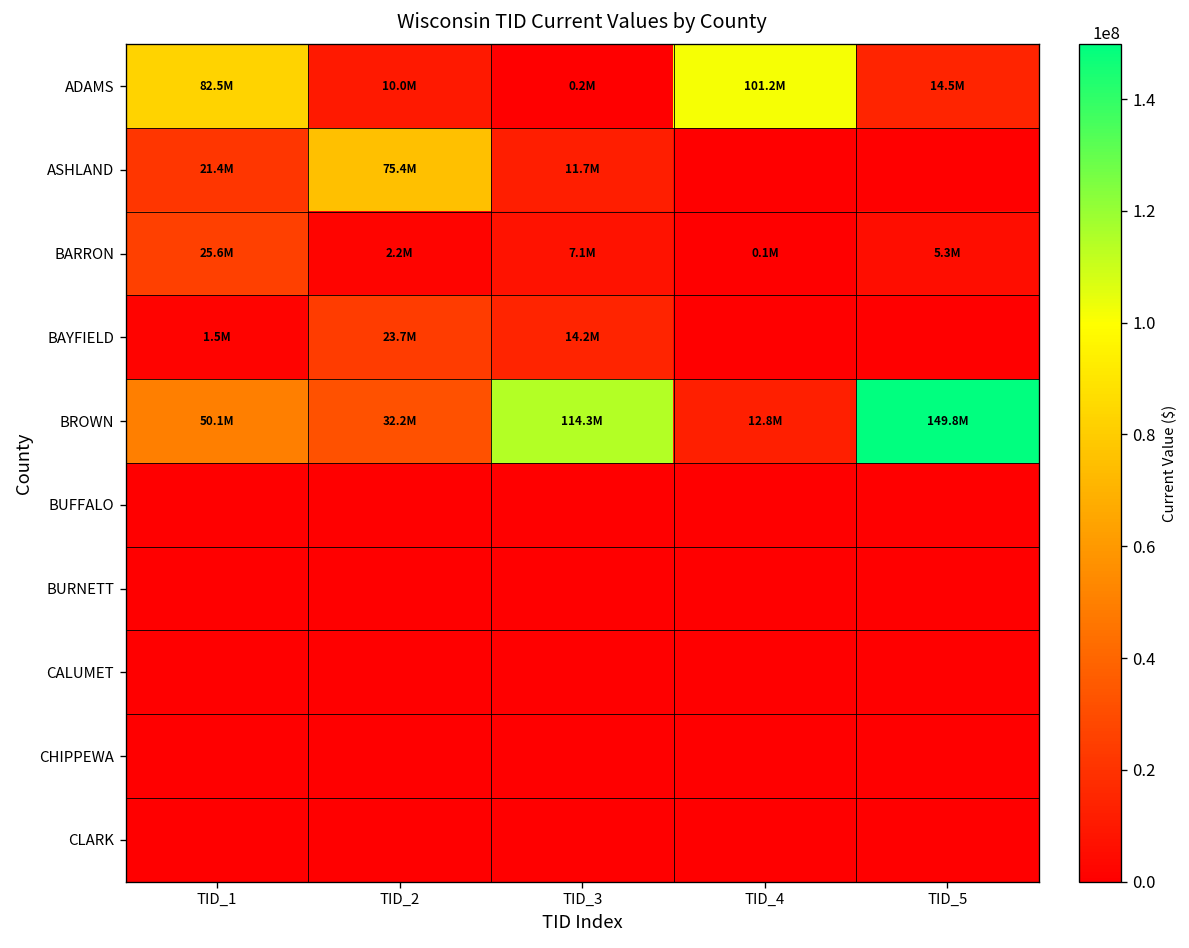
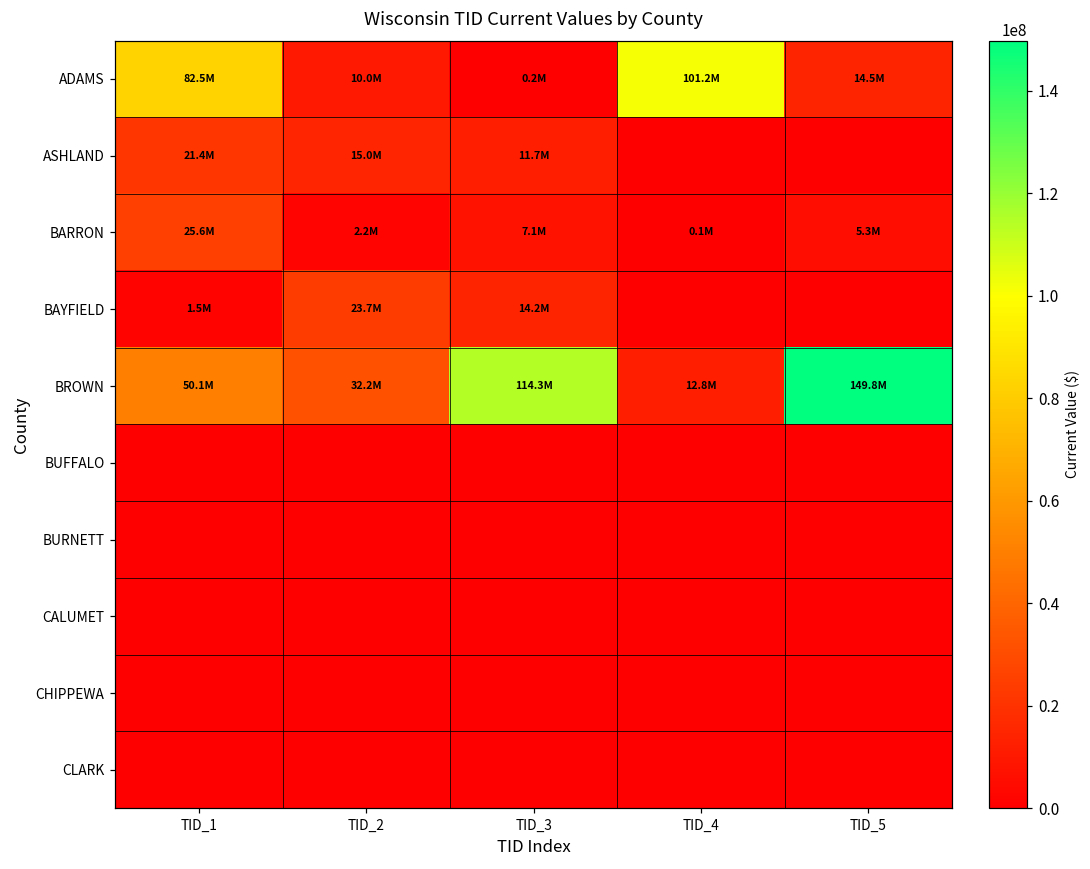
  {
    "ADAMS": {
      "TID_1": "82.5M",
      "TID_2": "10.0M",
      "TID_3": "0.2M",
      "TID_4": "101.2M",
      "TID_5": "14.5M"
    },
    "ASHLAND": {
      "TID_1": "21.4M",
-     "TID_2": "75.4M",
+     "TID_2": "15.0M",
      "TID_3": "11.7M"
    },
    "BARRON": {
      "TID_1": "25.6M",
      "TID_2": "2.2M",
      "TID_3": "7.1M",
      "TID_4": "0.1M",
      "TID_5": "5.3M"
    },
    "BAYFIELD": {
      "TID_1": "1.5M",
      "TID_2": "23.7M",
      "TID_3": "14.2M"
    },
    "BROWN": {
      "TID_1": "50.1M",
      "TID_2": "32.2M",
      "TID_3": "114.3M",
      "TID_4": "12.8M",
      "TID_5": "149.8M"
    }
  }
